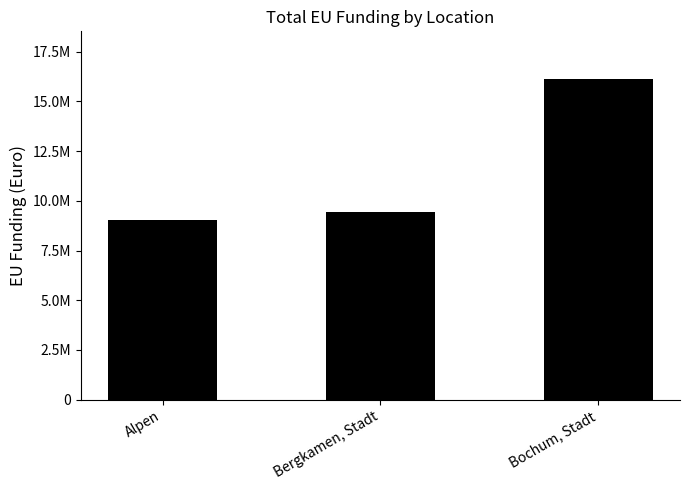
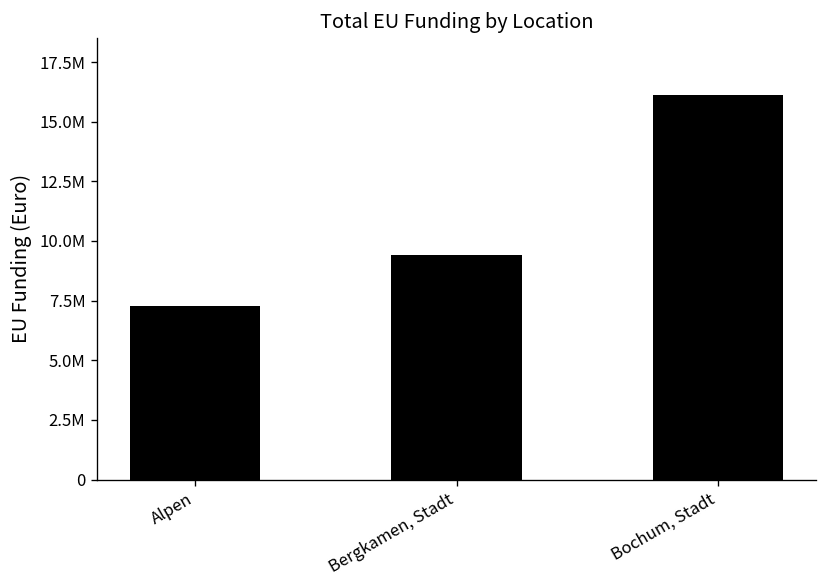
  {
-   "Alpen": 9000000,
+   "Alpen": 7300000,
    "Bergkamen, Stadt": 9400000,
    "Bochum, Stadt": 16100000
  }
